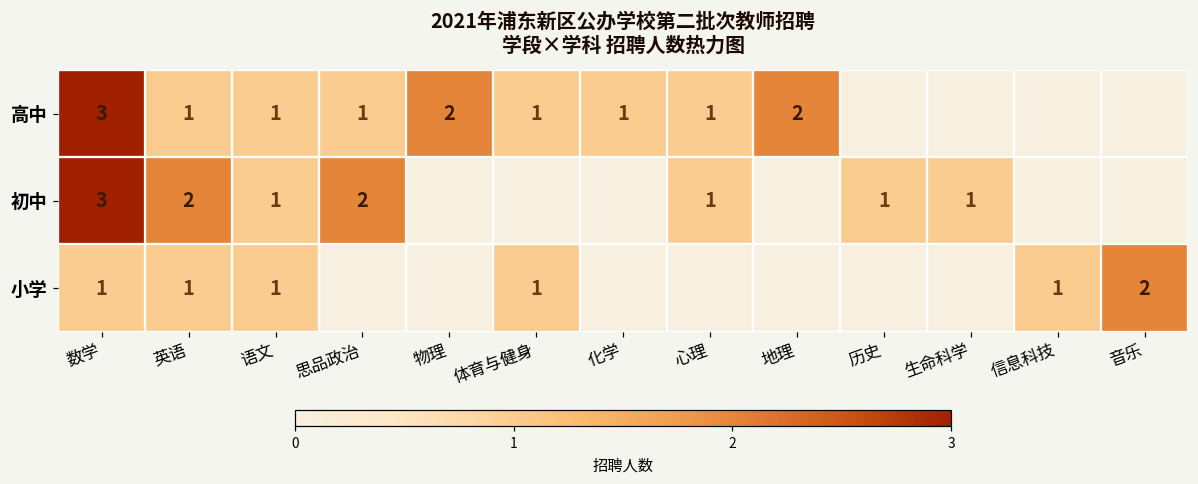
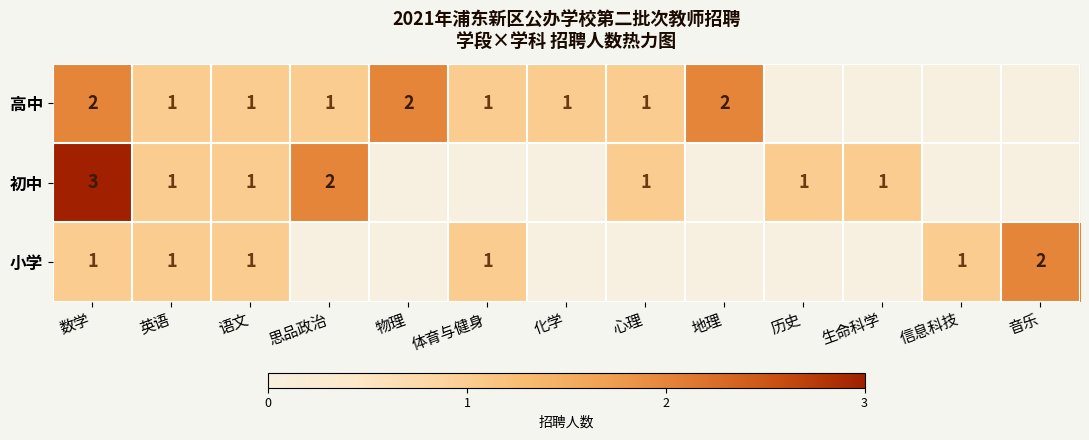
  {
    "高中": {
-     "数学": 3,
+     "数学": 2,
      "英语": 1,
      "语文": 1,
      "思品政治": 1,
      "物理": 2,
      "体育与健身": 1,
      "化学": 1,
      "心理": 1,
      "地理": 2
    },
    "初中": {
      "数学": 3,
-     "英语": 2,
+     "英语": 1,
      "语文": 1,
      "思品政治": 2,
      "心理": 1,
      "历史": 1,
      "生命科学": 1
    },
    "小学": {
      "数学": 1,
      "英语": 1,
      "语文": 1,
      "体育与健身": 1,
      "信息科技": 1,
      "音乐": 2
    }
  }
